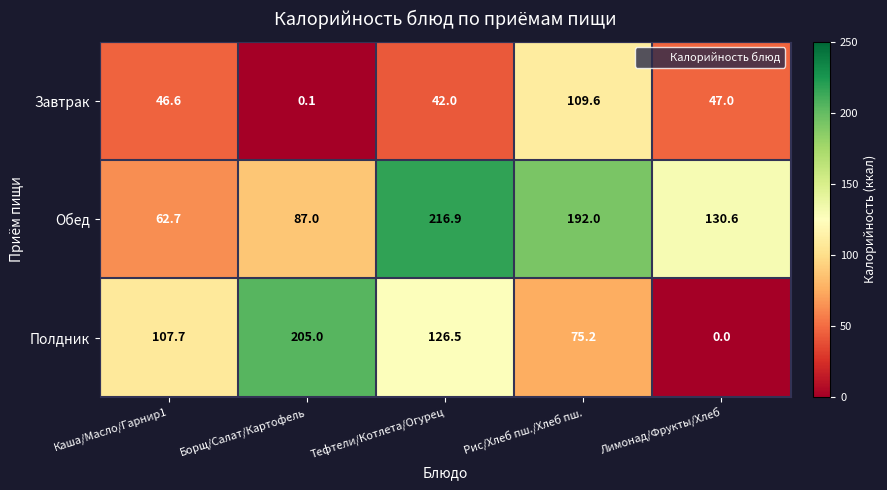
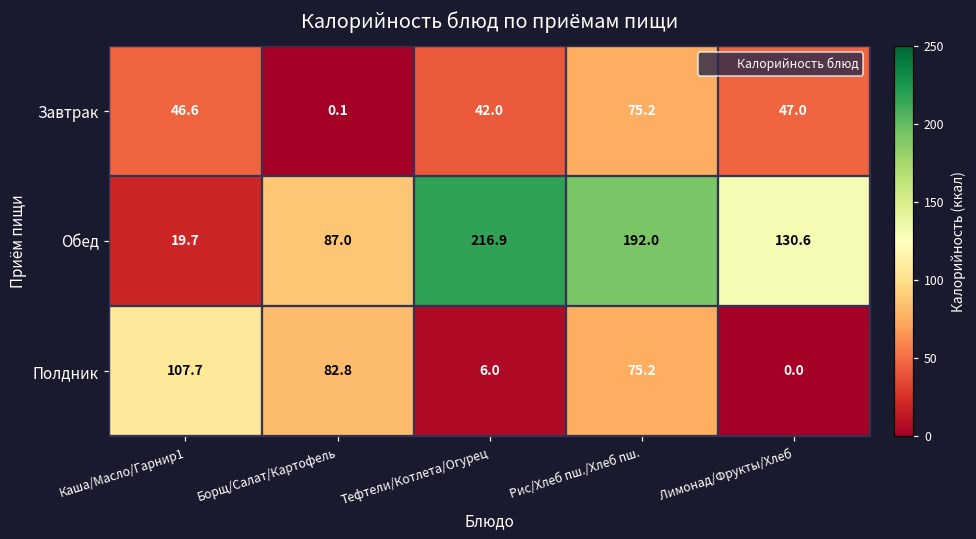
  {
    "Завтрак": {
      "Каша/Масло/Гарнир1": 46.6,
      "Борщ/Салат/Картофель": 0.1,
      "Тефтели/Котлета/Огурец": 42.0,
-     "Рис/Хлеб пш./Хлеб пш.": 109.6,
+     "Рис/Хлеб пш./Хлеб пш.": 75.2,
      "Лимонад/Фрукты/Хлеб": 47.0
    },
    "Обед": {
-     "Каша/Масло/Гарнир1": 62.7,
+     "Каша/Масло/Гарнир1": 19.7,
      "Борщ/Салат/Картофель": 87.0,
      "Тефтели/Котлета/Огурец": 216.9,
      "Рис/Хлеб пш./Хлеб пш.": 192.0,
      "Лимонад/Фрукты/Хлеб": 130.6
    },
    "Полдник": {
      "Каша/Масло/Гарнир1": 107.7,
-     "Борщ/Салат/Картофель": 205.0,
-     "Тефтели/Котлета/Огурец": 126.5,
+     "Борщ/Салат/Картофель": 82.8,
+     "Тефтели/Котлета/Огурец": 6.0,
      "Рис/Хлеб пш./Хлеб пш.": 75.2,
      "Лимонад/Фрукты/Хлеб": 0.0
    }
  }
